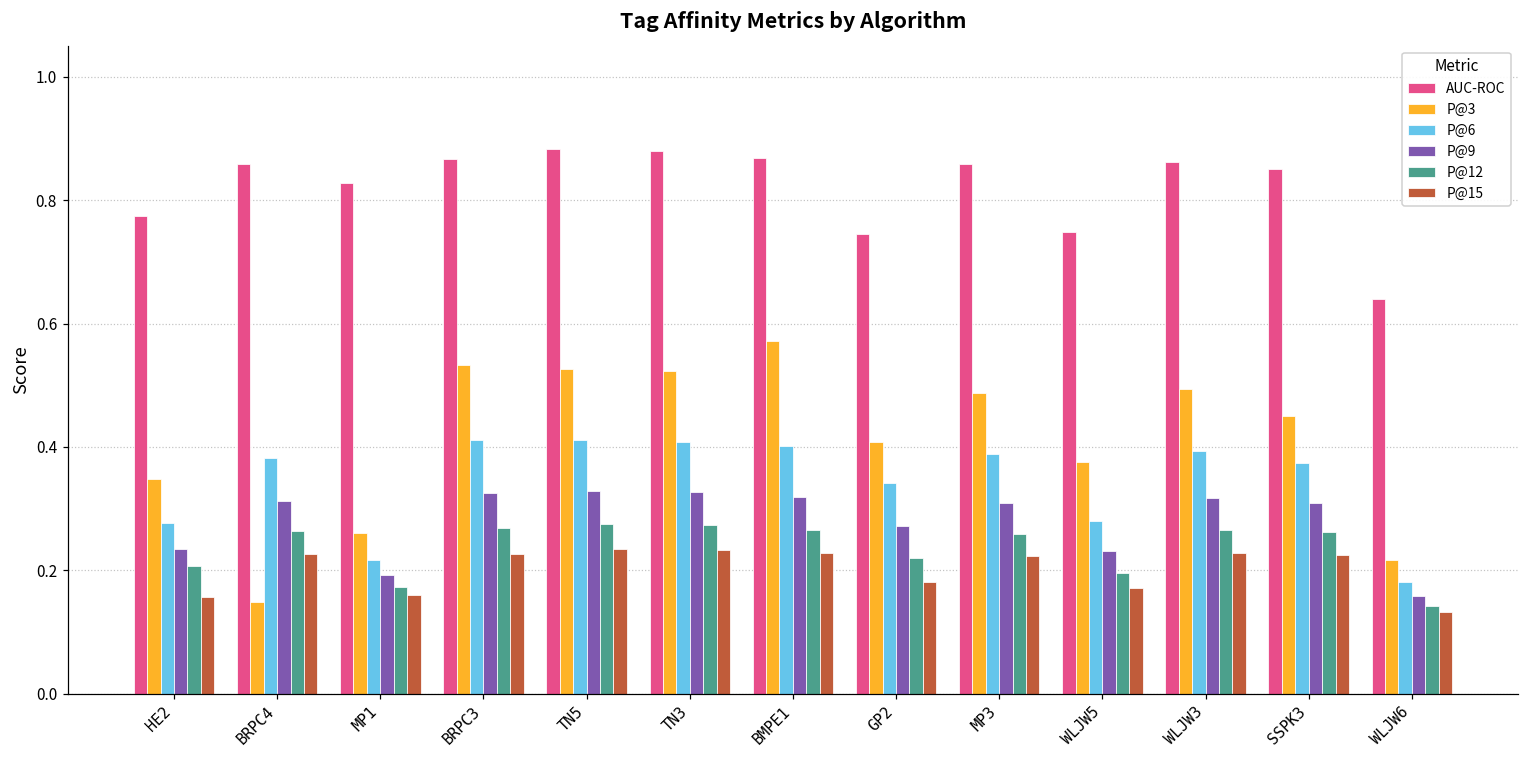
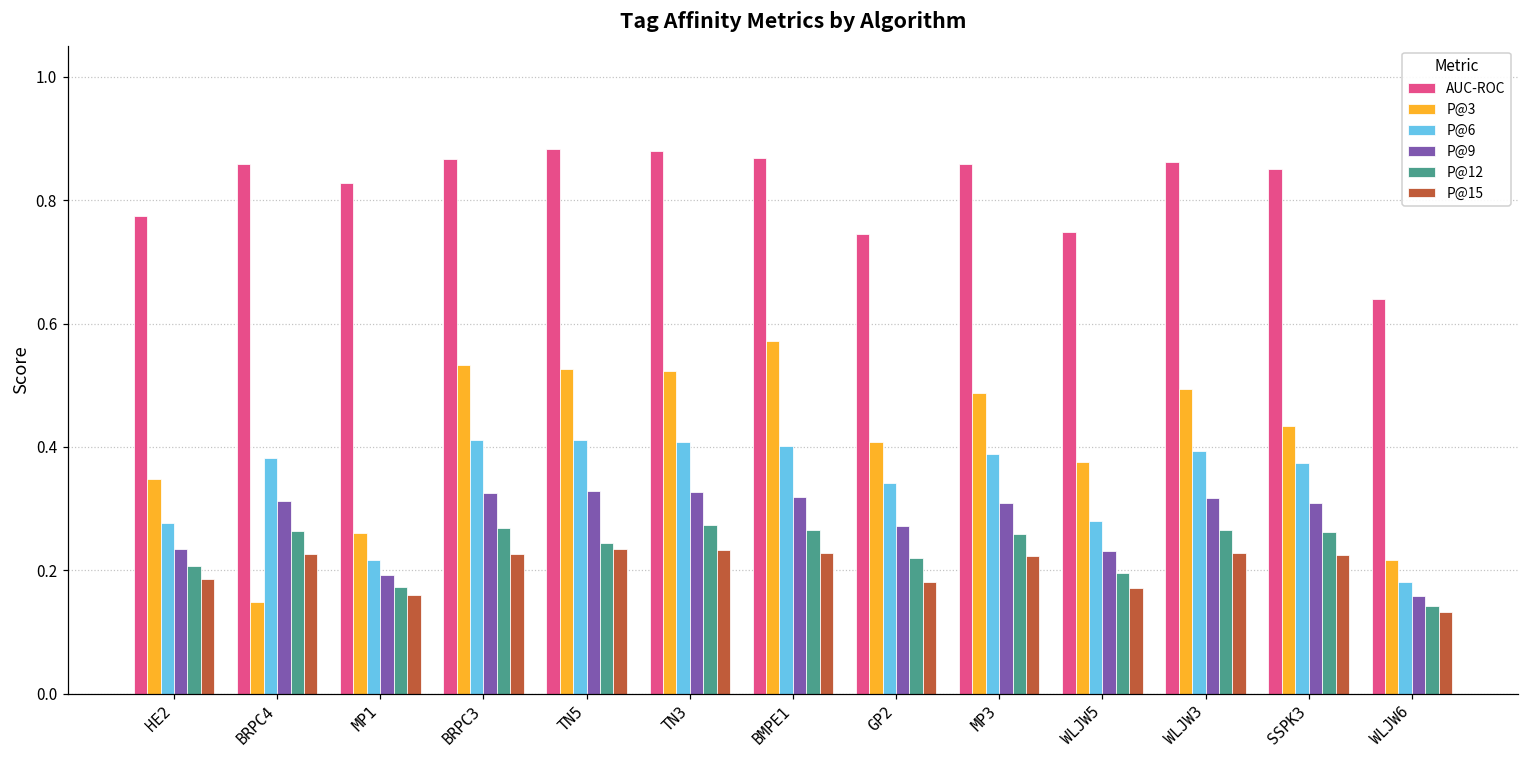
  {
    "AUC-ROC": {
      "HE2": 0.77,
      "BRPC4": 0.86,
      "MP1": 0.83,
      "BRPC3": 0.87,
      "TN5": 0.88,
      "TN3": 0.88,
      "BMPE1": 0.87,
      "GP2": 0.75,
      "MP3": 0.86,
      "WLJW5": 0.75,
      "WLJW3": 0.86,
      "SSPK3": 0.85,
      "WLJW6": 0.64
    },
    "P@3": {
      "HE2": 0.35,
      "BRPC4": 0.15,
      "MP1": 0.26,
      "BRPC3": 0.53,
      "TN5": 0.53,
      "TN3": 0.52,
      "BMPE1": 0.57,
      "GP2": 0.41,
      "MP3": 0.49,
      "WLJW5": 0.38,
      "WLJW3": 0.49,
-     "SSPK3": 0.45,
+     "SSPK3": 0.43,
      "WLJW6": 0.22
    },
    "P@6": {
      "HE2": 0.28,
      "BRPC4": 0.38,
      "MP1": 0.22,
      "BRPC3": 0.41,
      "TN5": 0.41,
      "TN3": 0.41,
      "BMPE1": 0.40,
      "GP2": 0.34,
      "MP3": 0.39,
      "WLJW5": 0.28,
      "WLJW3": 0.39,
      "SSPK3": 0.37,
      "WLJW6": 0.18
    },
    "P@9": {
      "HE2": 0.23,
      "BRPC4": 0.31,
      "MP1": 0.19,
      "BRPC3": 0.33,
      "TN5": 0.33,
      "TN3": 0.33,
      "BMPE1": 0.32,
      "GP2": 0.27,
      "MP3": 0.31,
      "WLJW5": 0.23,
      "WLJW3": 0.32,
      "SSPK3": 0.31,
      "WLJW6": 0.16
    },
    "P@12": {
      "HE2": 0.21,
      "BRPC4": 0.26,
      "MP1": 0.17,
      "BRPC3": 0.27,
-     "TN5": 0.28,
+     "TN5": 0.24,
      "TN3": 0.27,
      "BMPE1": 0.27,
      "GP2": 0.22,
      "MP3": 0.26,
      "WLJW5": 0.20,
      "WLJW3": 0.26,
      "SSPK3": 0.26,
      "WLJW6": 0.14
    },
    "P@15": {
-     "HE2": 0.16,
+     "HE2": 0.19,
      "BRPC4": 0.23,
      "MP1": 0.16,
      "BRPC3": 0.23,
      "TN5": 0.24,
      "TN3": 0.23,
      "BMPE1": 0.23,
      "GP2": 0.18,
      "MP3": 0.22,
      "WLJW5": 0.17,
      "WLJW3": 0.23,
      "SSPK3": 0.22,
      "WLJW6": 0.13
    }
  }
